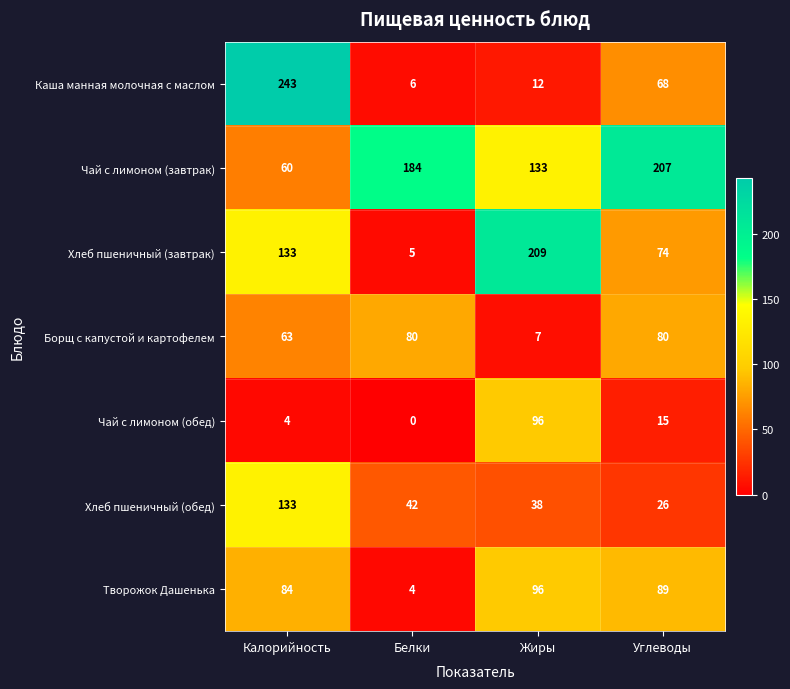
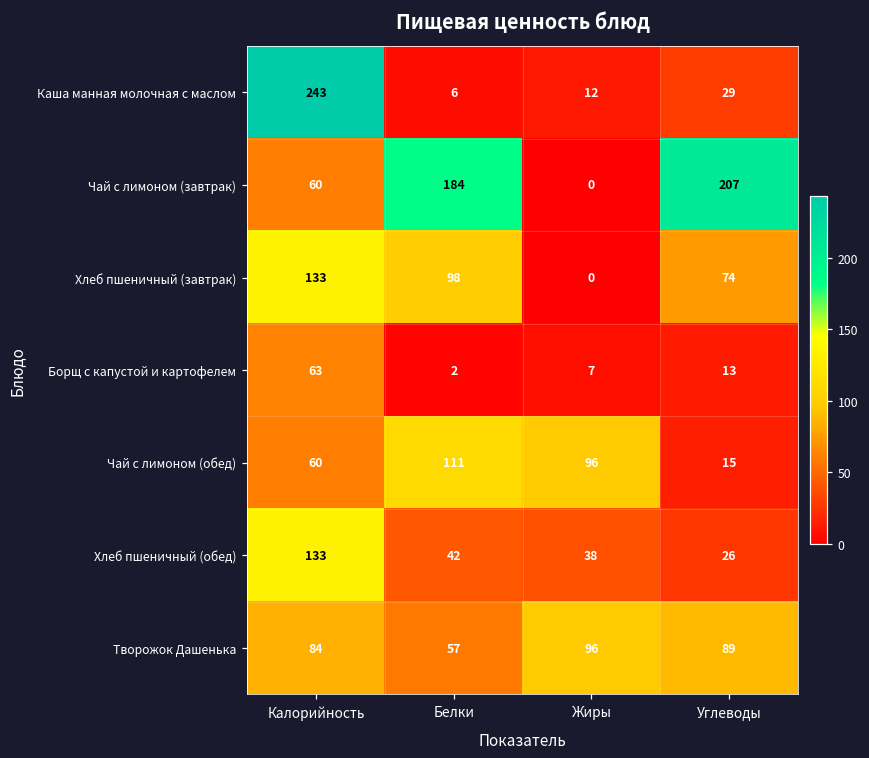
  {
    "Каша манная молочная с маслом": {
      "Калорийность": 243,
      "Белки": 6,
      "Жиры": 12,
-     "Углеводы": 68
+     "Углеводы": 29
    },
    "Чай с лимоном (завтрак)": {
      "Калорийность": 60,
      "Белки": 184,
-     "Жиры": 133,
+     "Жиры": 0,
      "Углеводы": 207
    },
    "Хлеб пшеничный (завтрак)": {
      "Калорийность": 133,
-     "Белки": 5,
-     "Жиры": 209,
+     "Белки": 98,
+     "Жиры": 0,
      "Углеводы": 74
    },
    "Борщ с капустой и картофелем": {
      "Калорийность": 63,
-     "Белки": 80,
+     "Белки": 2,
      "Жиры": 7,
-     "Углеводы": 80
+     "Углеводы": 13
    },
    "Чай с лимоном (обед)": {
-     "Калорийность": 4,
-     "Белки": 0,
+     "Калорийность": 60,
+     "Белки": 111,
      "Жиры": 96,
      "Углеводы": 15
    },
    "Хлеб пшеничный (обед)": {
      "Калорийность": 133,
      "Белки": 42,
      "Жиры": 38,
      "Углеводы": 26
    },
    "Творожок Дашенька": {
      "Калорийность": 84,
-     "Белки": 4,
+     "Белки": 57,
      "Жиры": 96,
      "Углеводы": 89
    }
  }
